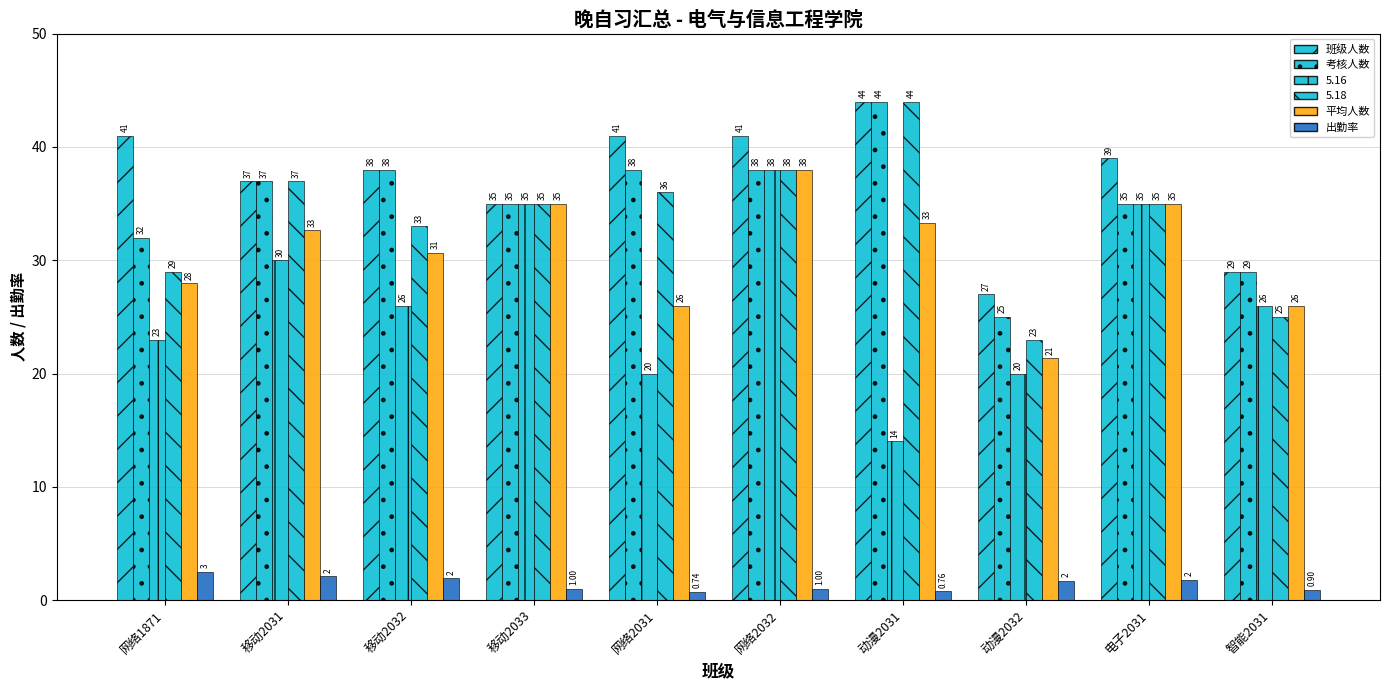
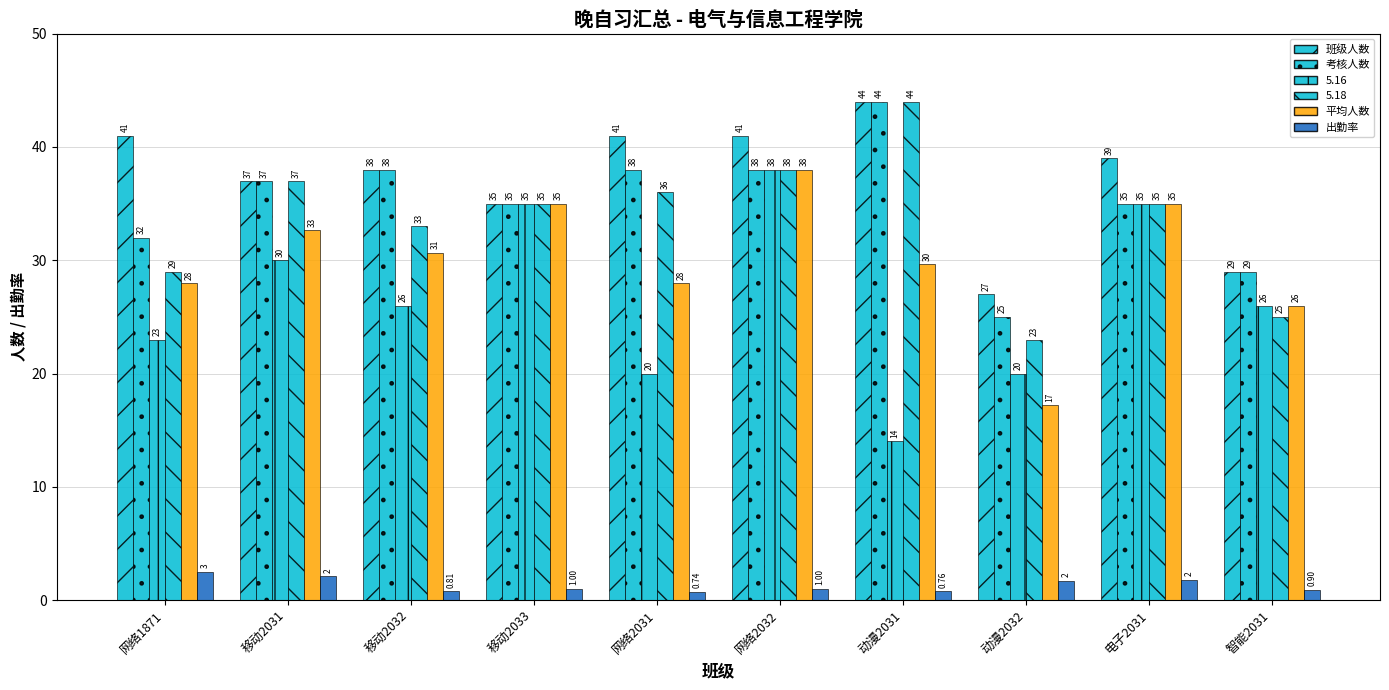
  {
    "平均人数": {
      "网络1871": 28,
      "移动2031": 33,
      "移动2032": 31,
      "移动2033": 35,
-     "网络2031": 26,
+     "网络2031": 28,
      "网络2032": 38,
-     "动漫2031": 33,
-     "动漫2032": 21,
+     "动漫2031": 30,
+     "动漫2032": 17,
      "电子2031": 35,
      "智能2031": 26
    },
    "出勤率": {
      "网络1871": 3,
      "移动2031": 2,
-     "移动2032": 2,
+     "移动2032": 0.81,
      "移动2033": 1.00,
      "网络2031": 0.74,
      "网络2032": 1.00,
      "动漫2031": 0.76,
      "动漫2032": 2,
      "电子2031": 2,
      "智能2031": 0.90
    }
  }
